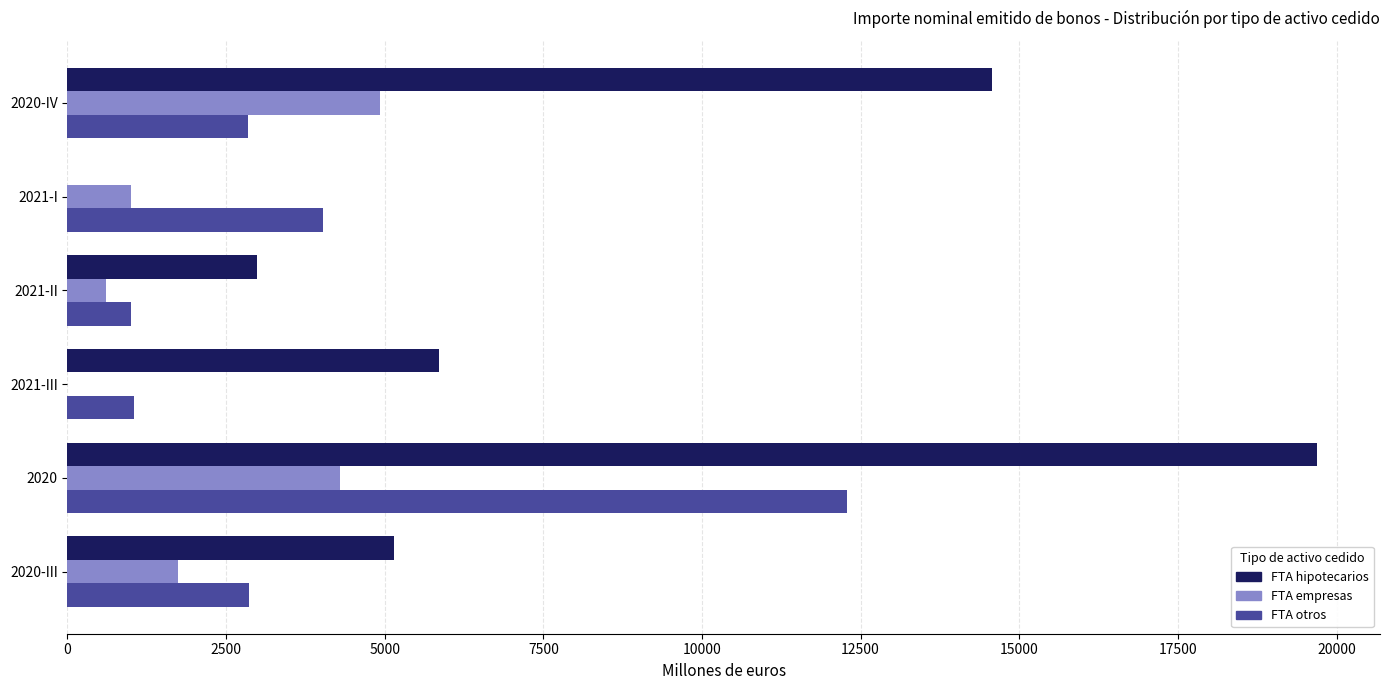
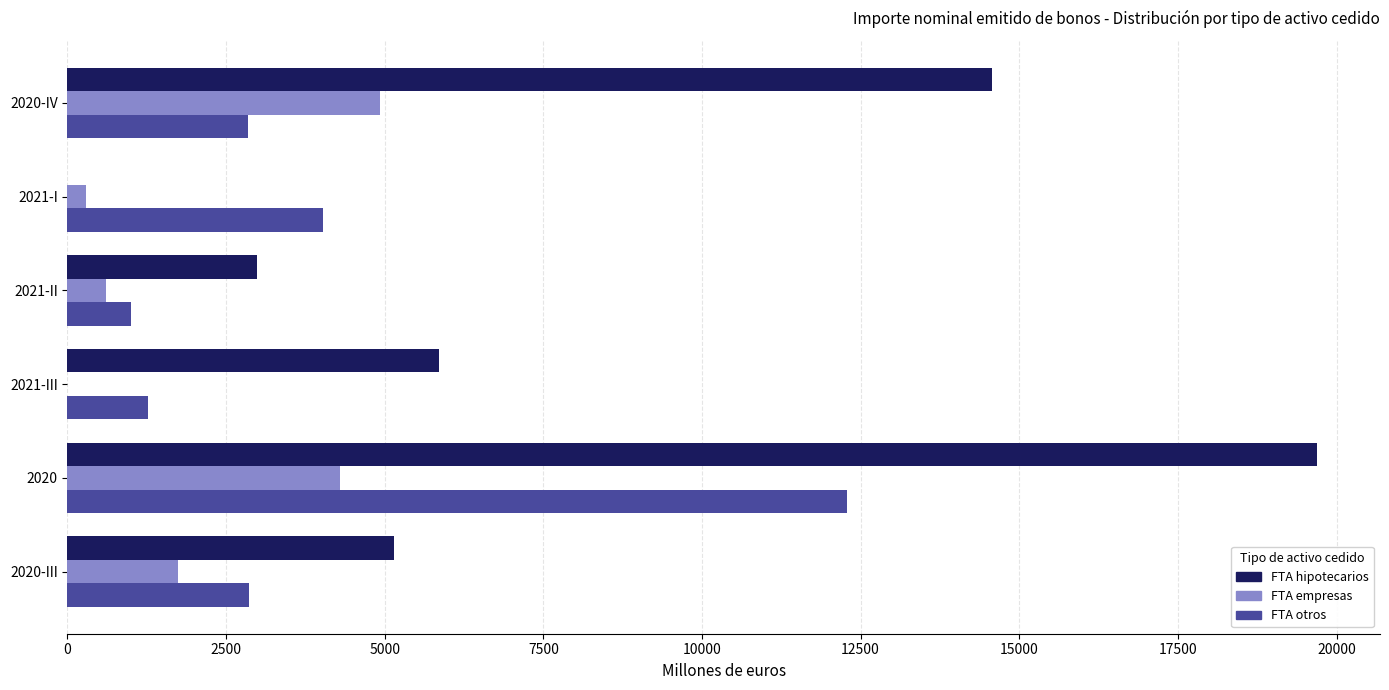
  {
    "FTA hipotecarios": {
      "2020-IV": 14600,
      "2021-I": 0,
      "2021-II": 3000,
      "2021-III": 5900,
      "2020": 19700,
      "2020-III": 5100
    },
    "FTA empresas": {
      "2020-IV": 4900,
-     "2021-I": 1000,
+     "2021-I": 300,
      "2021-II": 600,
      "2021-III": 0,
      "2020": 4300,
      "2020-III": 1700
    },
    "FTA otros": {
      "2020-IV": 2800,
      "2021-I": 4000,
      "2021-II": 1000,
-     "2021-III": 1100,
+     "2021-III": 1300,
      "2020": 12300,
      "2020-III": 2900
    }
  }
